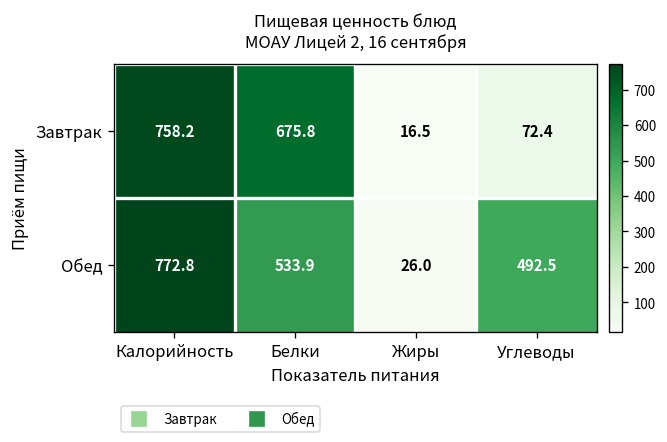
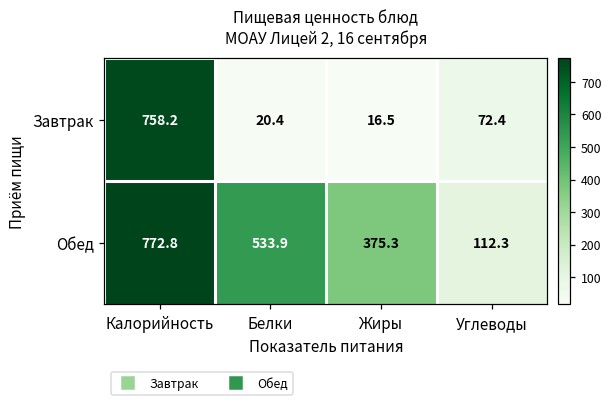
  {
    "Завтрак": {
      "Калорийность": 758.2,
-     "Белки": 675.8,
+     "Белки": 20.4,
      "Жиры": 16.5,
      "Углеводы": 72.4
    },
    "Обед": {
      "Калорийность": 772.8,
      "Белки": 533.9,
-     "Жиры": 26.0,
-     "Углеводы": 492.5
+     "Жиры": 375.3,
+     "Углеводы": 112.3
    }
  }
